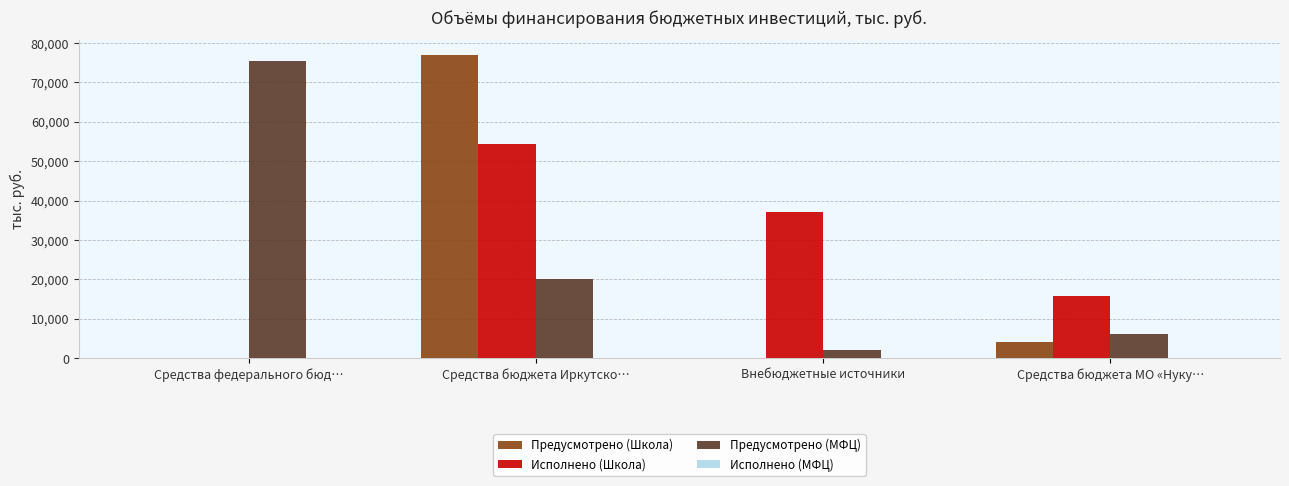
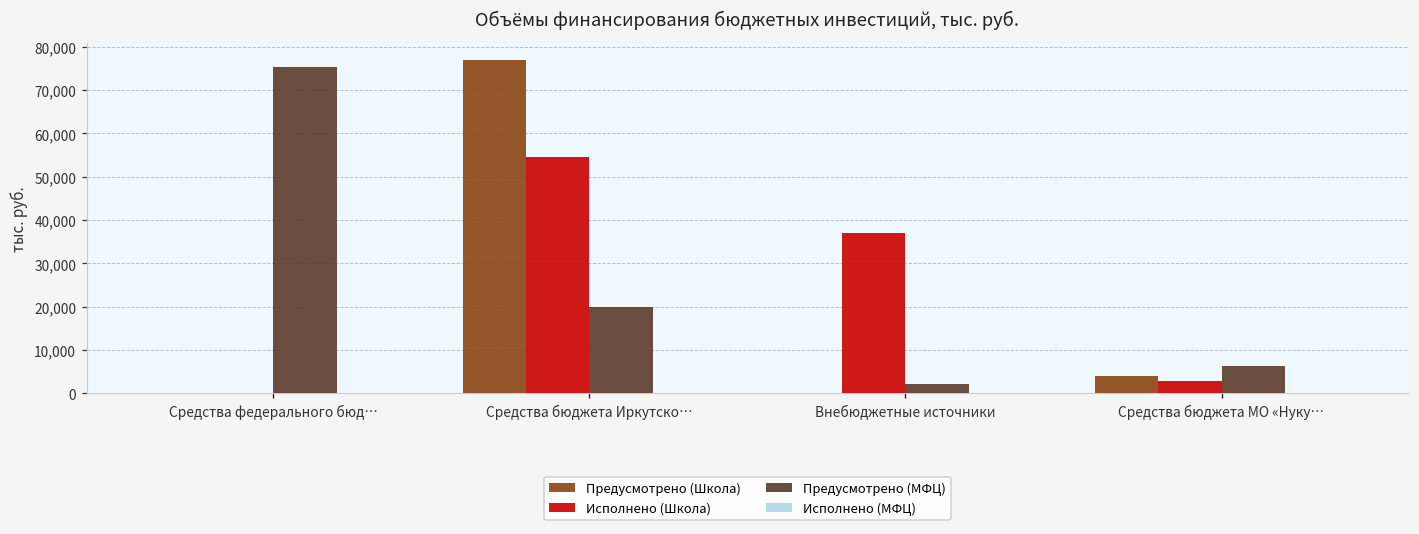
  {
    "Исполнено (Школа)": {
      "Средства федерального бюд…": "0",
      "Средства бюджета Иркутско…": "54,000",
      "Внебюджетные источники": "37,000",
-     "Средства бюджета МО «Нуку…": "16,000"
+     "Средства бюджета МО «Нуку…": "3,000"
    },
    "Исполнено (МФЦ)": {
      "Средства федерального бюд…": "0",
      "Средства бюджета Иркутско…": "0",
      "Внебюджетные источники": "0",
      "Средства бюджета МО «Нуку…": "0"
    }
  }
